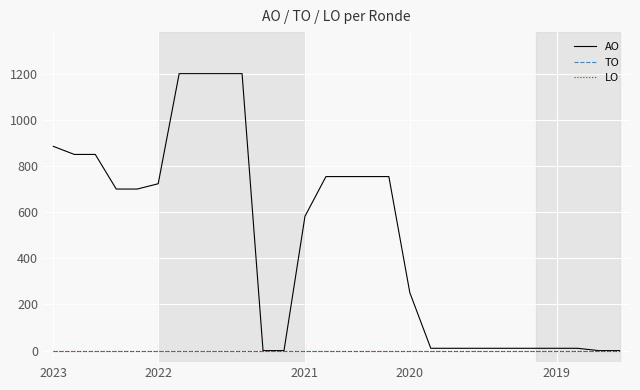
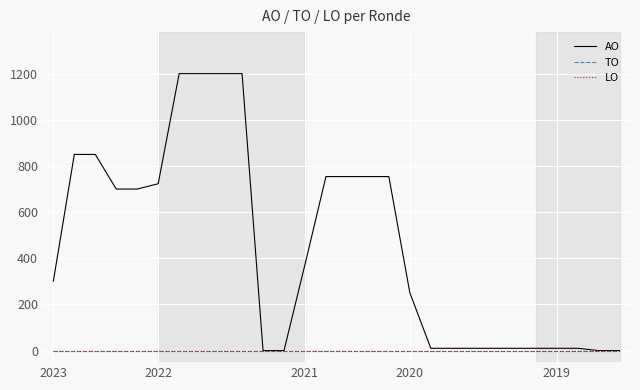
  {
    "AO": {
-     "2023": 890,
+     "2023": 300,
      "2022": 720,
-     "2021": 580,
+     "2021": 370,
      "2020": 250
    },
    "LO": {
      "2023": 0,
      "2022": 0,
      "2021": 0,
      "2020": 0
    }
  }
